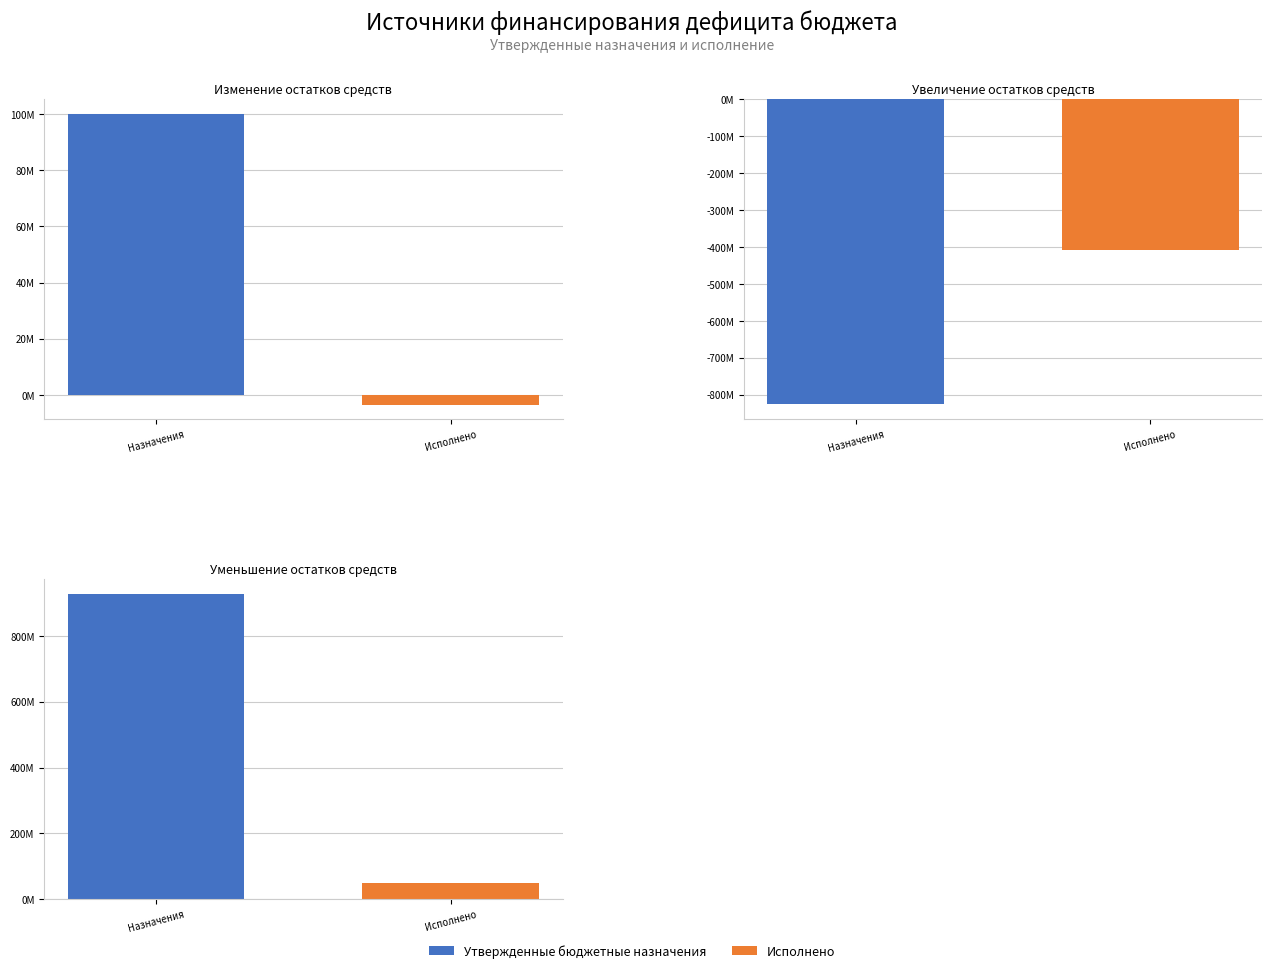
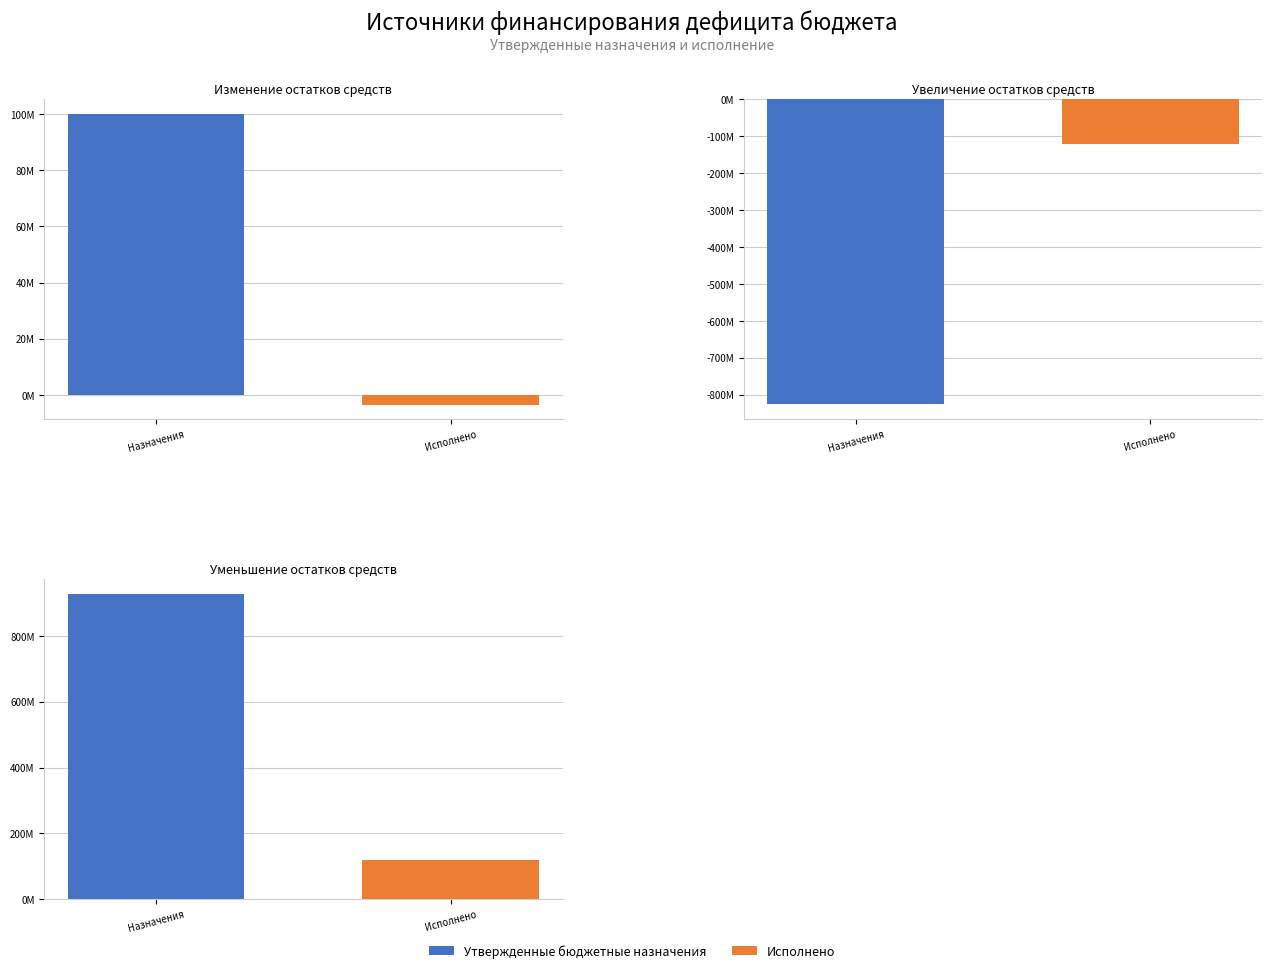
  {
    "Изменение остатков средств": {
      "Назначения": 100000000,
      "Исполнено": -3000000
    },
    "Увеличение остатков средств": {
      "Назначения": -830000000,
-     "Исполнено": -410000000
+     "Исполнено": -120000000
    },
    "Уменьшение остатков средств": {
      "Назначения": 930000000,
-     "Исполнено": 50000000
+     "Исполнено": 120000000
    }
  }
